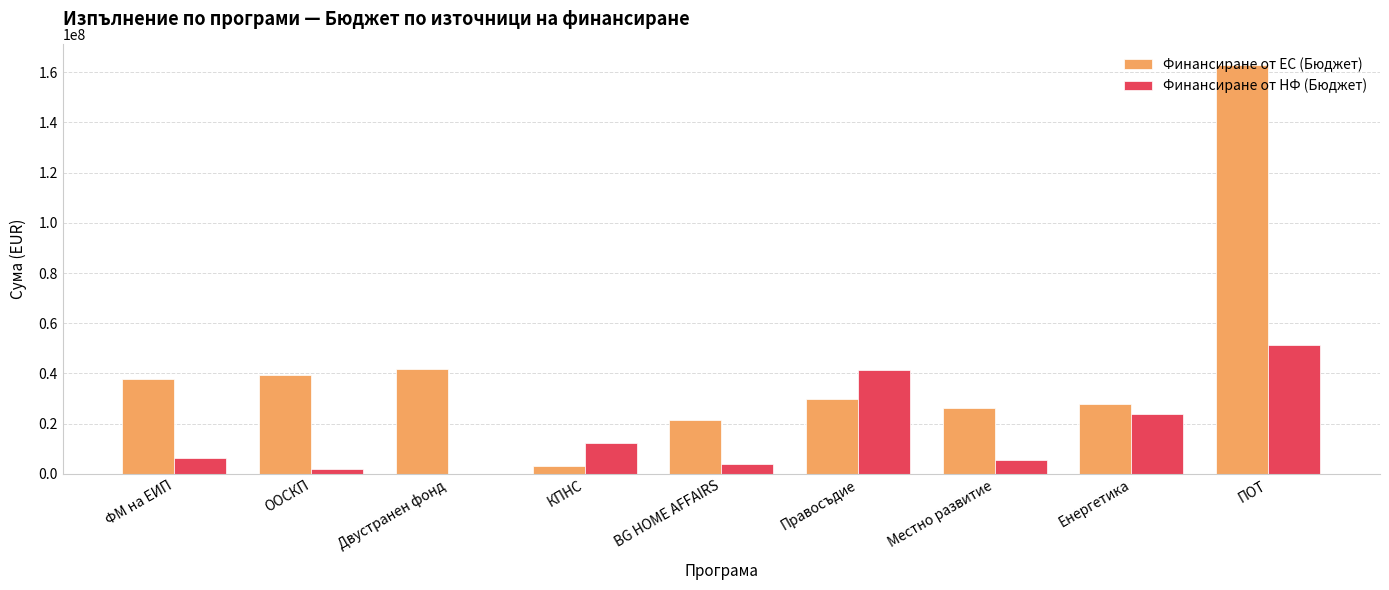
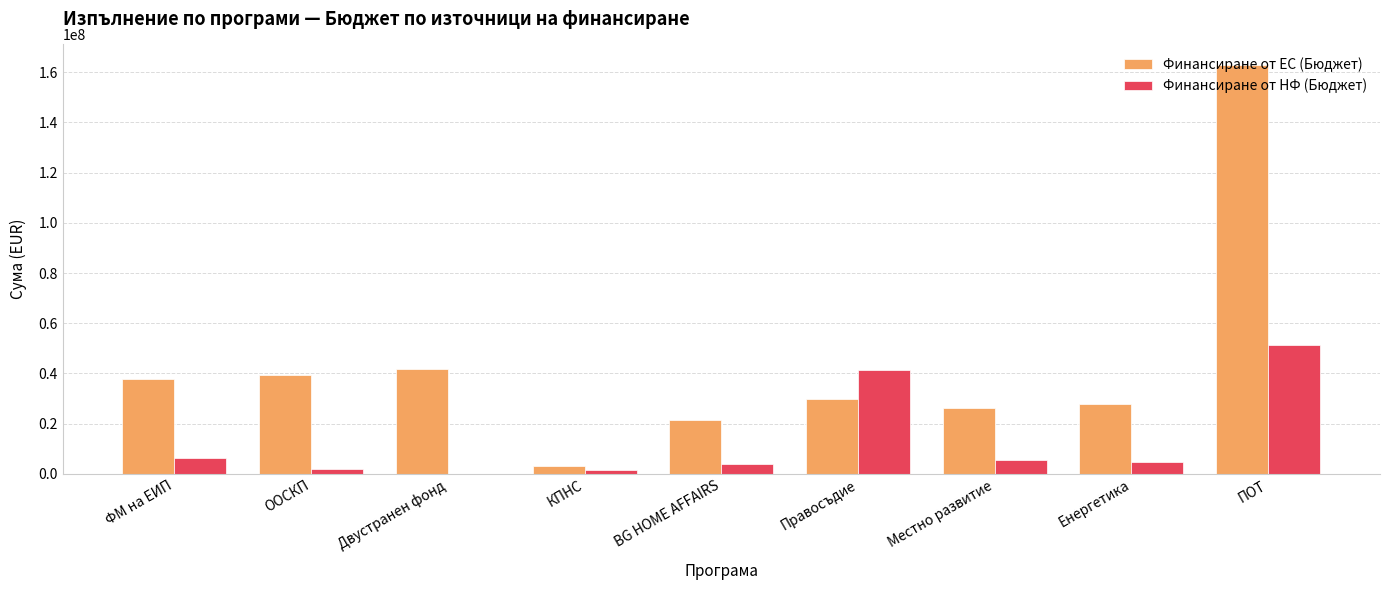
  {
    "Финансиране от ЕС (Бюджет)": {
      "ФМ на ЕИП": 38000000,
      "ООСКП": 40000000,
      "Двустранен фонд": 42000000,
      "КПНС": 3000000,
      "BG HOME AFFAIRS": 21000000,
      "Правосъдие": 30000000,
      "Местно развитие": 26000000,
      "Енергетика": 28000000,
      "ПОТ": 163000000
    },
    "Финансиране от НФ (Бюджет)": {
      "ФМ на ЕИП": 6000000,
      "ООСКП": 2000000,
      "Двустранен фонд": 0,
-     "КПНС": 12000000,
+     "КПНС": 2000000,
      "BG HOME AFFAIRS": 4000000,
      "Правосъдие": 41000000,
      "Местно развитие": 6000000,
-     "Енергетика": 24000000,
+     "Енергетика": 5000000,
      "ПОТ": 51000000
    }
  }
